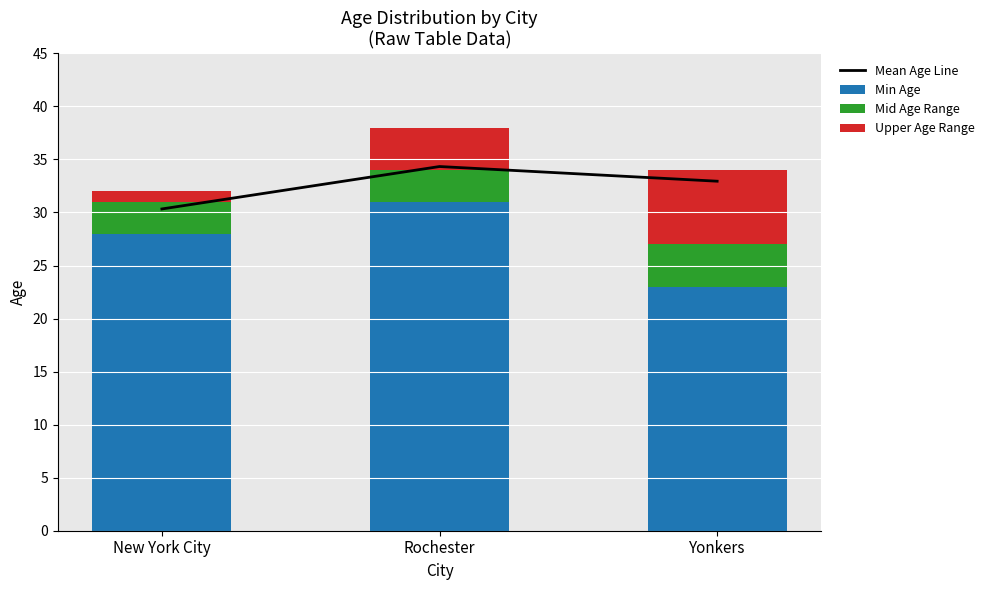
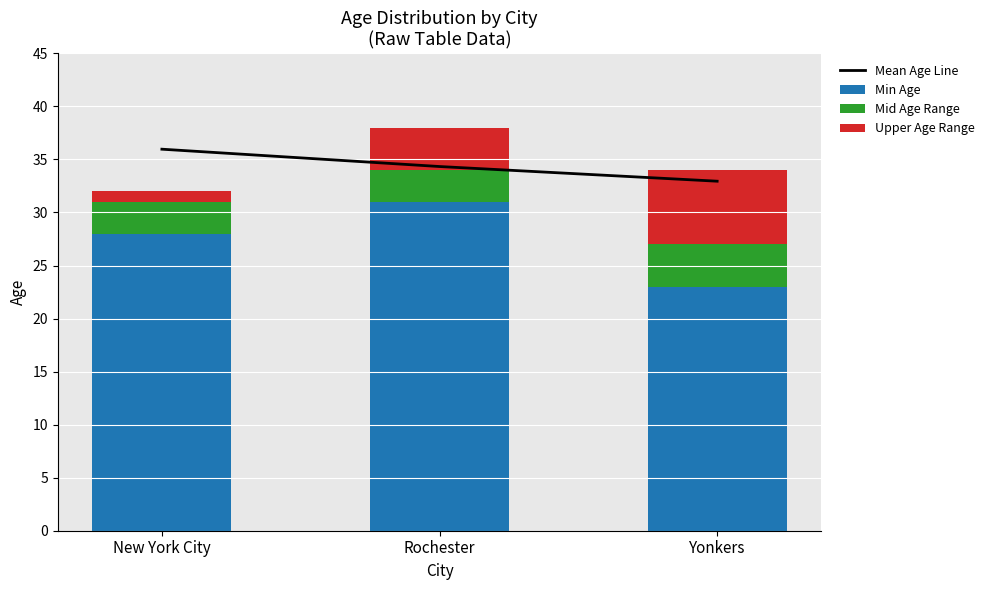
  {
    "Mean Age Line": {
-     "New York City": 30.3,
+     "New York City": 36.0,
      "Rochester": 34.3,
      "Yonkers": 33.0
    },
    "Min Age": {
      "New York City": 28.0,
      "Rochester": 31.0,
      "Yonkers": 23.0
    }
  }
